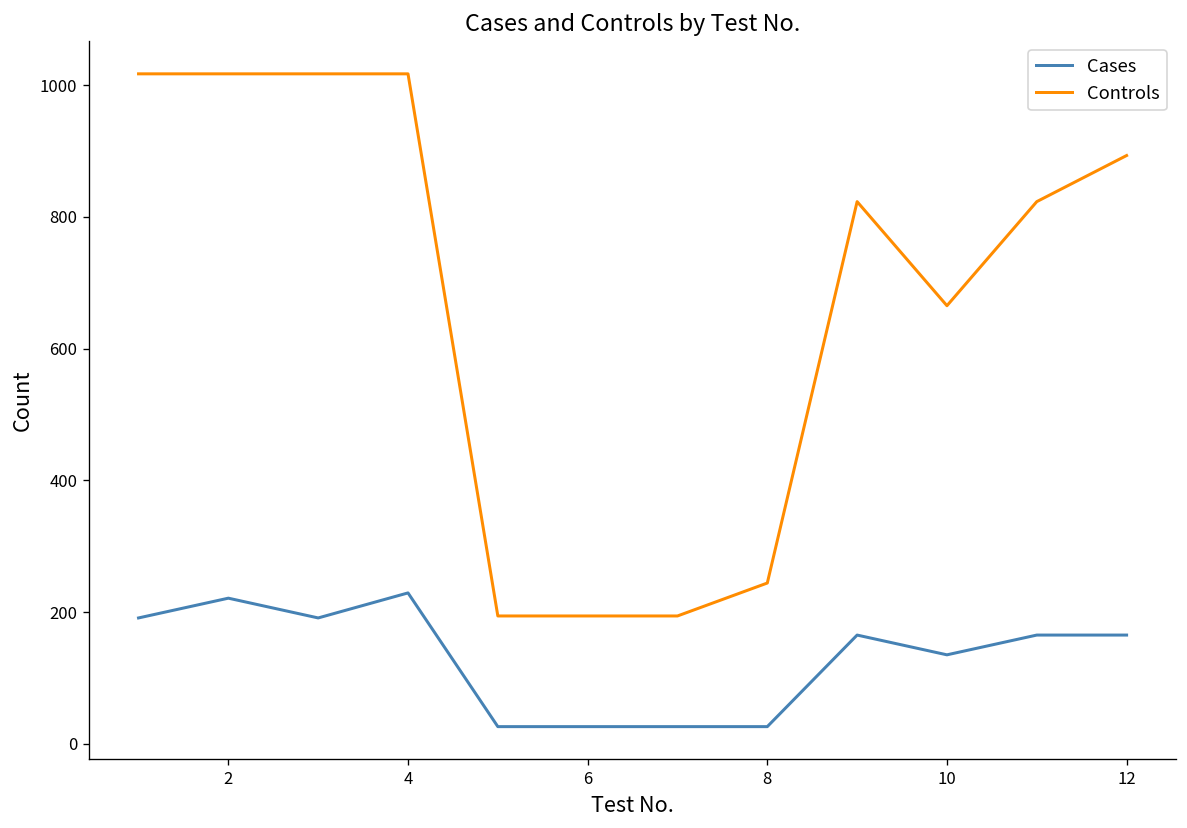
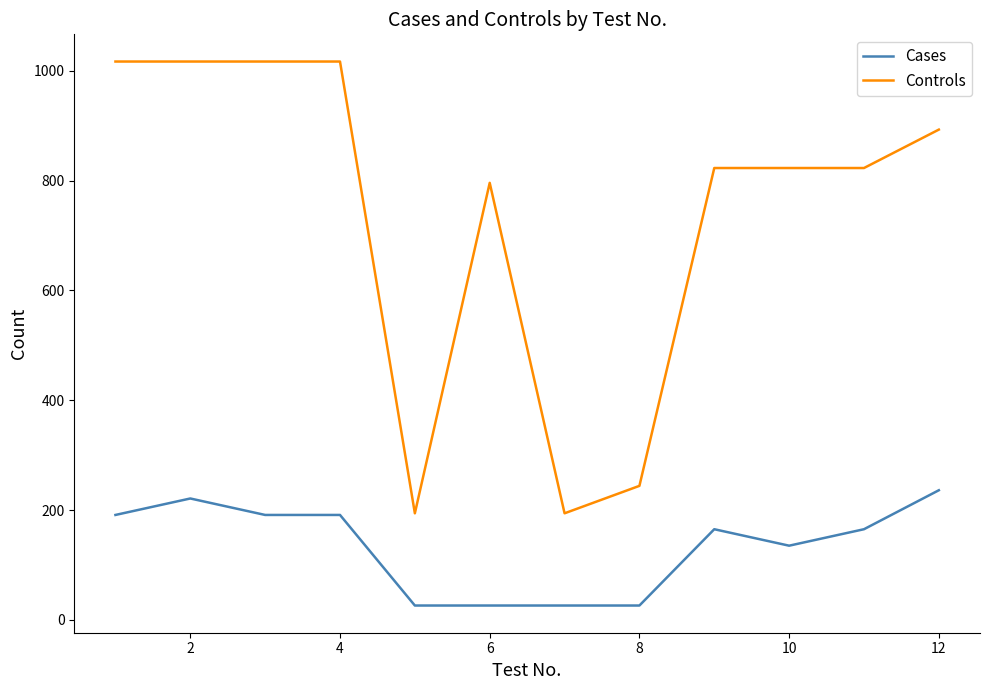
  {
    "Cases": {
      "2": 220,
-     "4": 230,
+     "4": 190,
      "6": 30,
      "8": 30,
      "10": 140,
-     "12": 170
+     "12": 240
    },
    "Controls": {
      "2": 1020,
      "4": 1020,
-     "6": 190,
+     "6": 800,
      "8": 240,
-     "10": 670,
+     "10": 820,
      "12": 890
    }
  }
